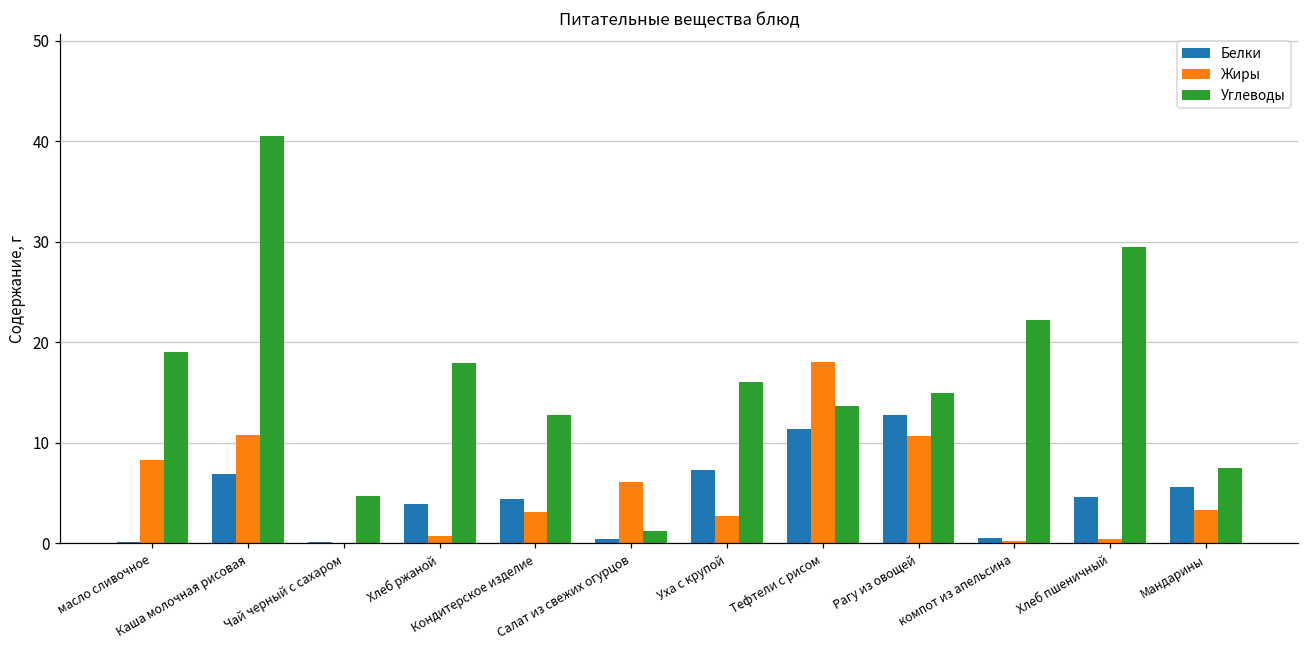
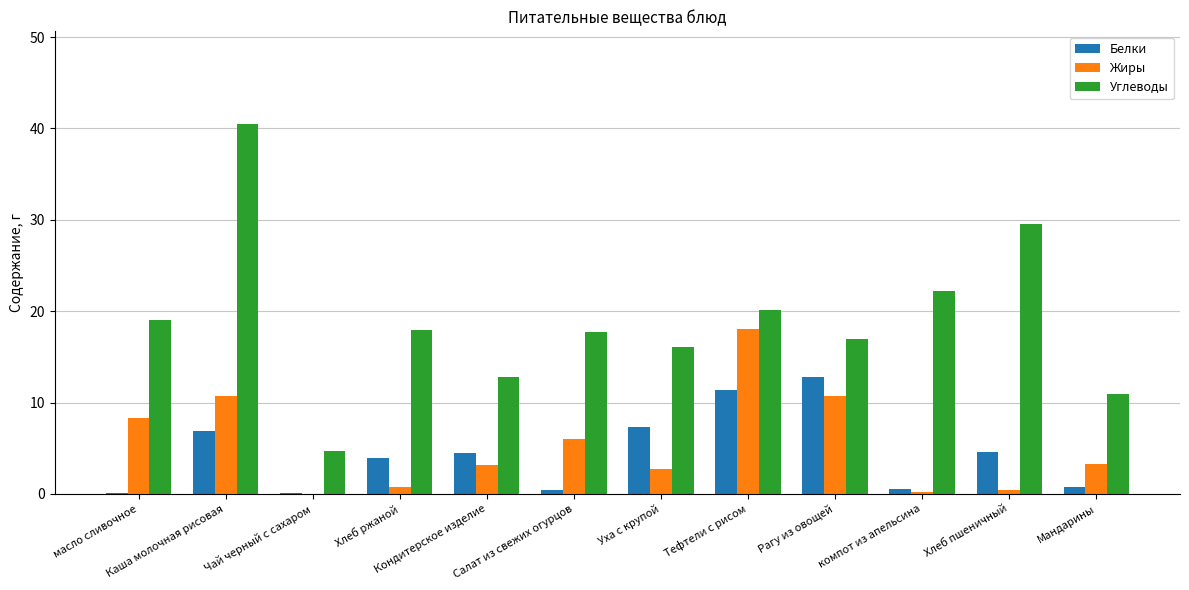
  {
    "Белки": {
      "Каша молочная рисовая": 7,
      "Хлеб ржаной": 4,
      "Кондитерское изделие": 4,
      "Салат из свежих огурцов": 0,
      "Уха с крупой": 7,
      "Тефтели с рисом": 11,
      "Рагу из овощей": 13,
      "компот из апельсина": 1,
      "Хлеб пшеничный": 5,
-     "Мандарины": 6
+     "Мандарины": 1
    },
    "Жиры": {
      "масло сливочное": 8,
      "Каша молочная рисовая": 11,
      "Чай черный с сахаром": 0,
      "Хлеб ржаной": 1,
      "Кондитерское изделие": 3,
      "Салат из свежих огурцов": 6,
      "Уха с крупой": 3,
      "Тефтели с рисом": 18,
      "Рагу из овощей": 11,
      "Хлеб пшеничный": 0,
      "Мандарины": 3
    },
    "Углеводы": {
      "масло сливочное": 19,
      "Каша молочная рисовая": 41,
      "Чай черный с сахаром": 5,
      "Хлеб ржаной": 18,
      "Кондитерское изделие": 13,
-     "Салат из свежих огурцов": 1,
+     "Салат из свежих огурцов": 18,
      "Уха с крупой": 16,
-     "Тефтели с рисом": 14,
-     "Рагу из овощей": 15,
+     "Тефтели с рисом": 20,
+     "Рагу из овощей": 17,
      "компот из апельсина": 22,
      "Хлеб пшеничный": 30,
-     "Мандарины": 8
+     "Мандарины": 11
    }
  }
